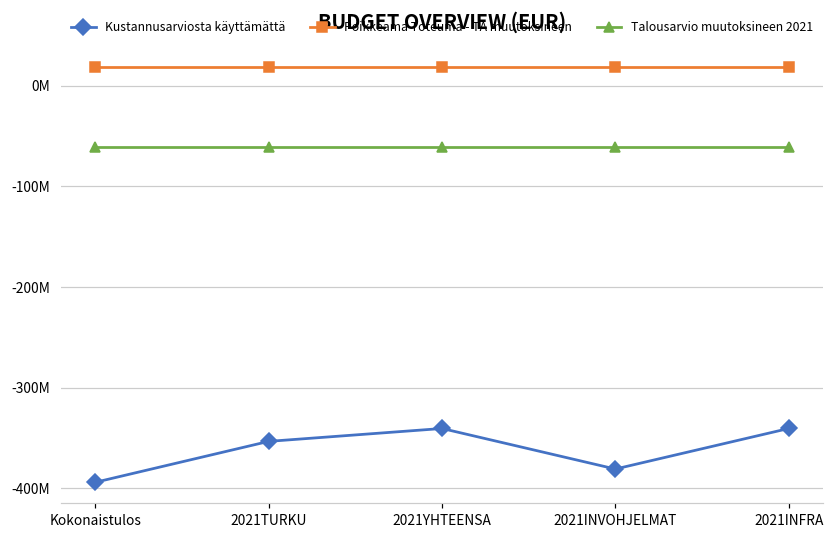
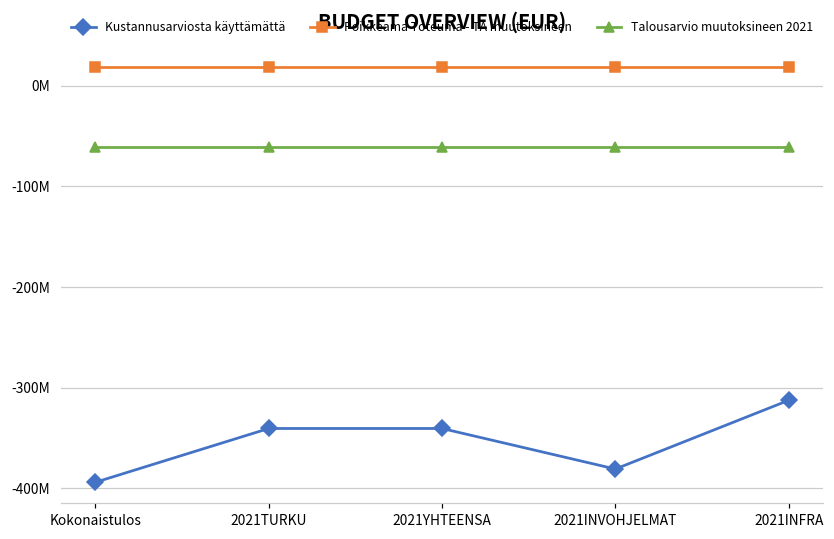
  {
    "Kustannusarviosta käyttämättä": {
      "Kokonaistulos": -390000000,
-     "2021TURKU": -350000000,
+     "2021TURKU": -340000000,
      "2021YHTEENSA": -340000000,
      "2021INVOHJELMAT": -380000000,
-     "2021INFRA": -340000000
+     "2021INFRA": -310000000
    },
    "Poikkeama Toteuma - TA muutoksineen": {
      "Kokonaistulos": 20000000,
      "2021TURKU": 20000000,
      "2021YHTEENSA": 20000000,
      "2021INVOHJELMAT": 20000000,
      "2021INFRA": 20000000
    },
    "Talousarvio muutoksineen 2021": {
      "Kokonaistulos": -60000000,
      "2021TURKU": -60000000,
      "2021YHTEENSA": -60000000,
      "2021INVOHJELMAT": -60000000,
      "2021INFRA": -60000000
    }
  }
